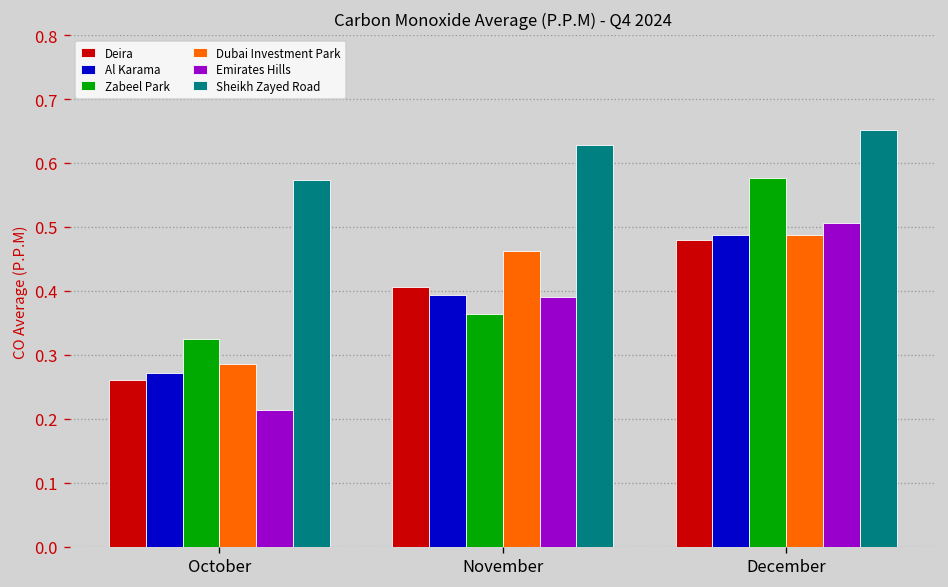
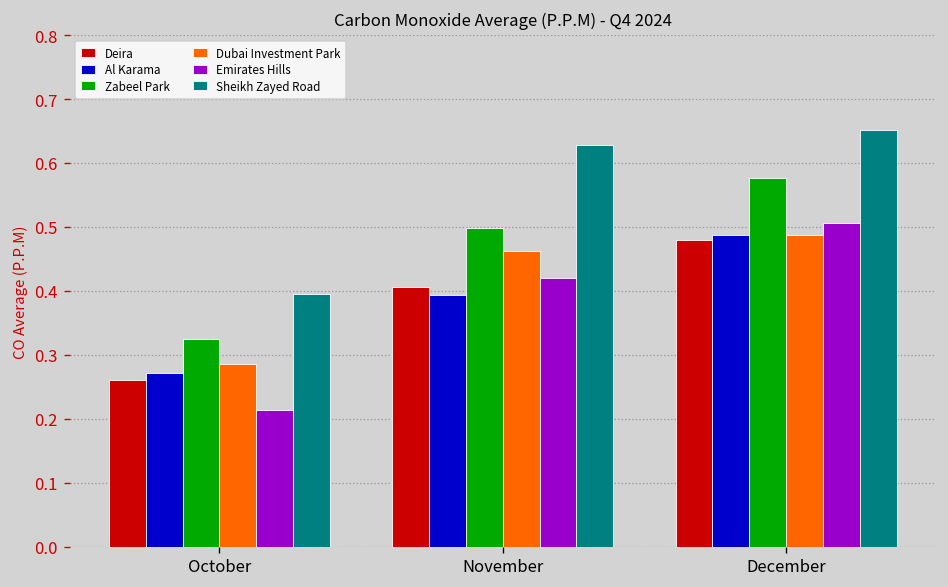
  {
    "Deira": {
      "October": 0.26,
      "November": 0.41,
      "December": 0.48
    },
    "Al Karama": {
      "October": 0.27,
      "November": 0.39,
      "December": 0.49
    },
    "Zabeel Park": {
      "October": 0.32,
-     "November": 0.36,
+     "November": 0.50,
      "December": 0.58
    },
    "Dubai Investment Park": {
      "October": 0.29,
      "November": 0.46,
      "December": 0.49
    },
    "Emirates Hills": {
      "October": 0.21,
-     "November": 0.39,
+     "November": 0.42,
      "December": 0.51
    },
    "Sheikh Zayed Road": {
-     "October": 0.57,
+     "October": 0.40,
      "November": 0.63,
      "December": 0.65
    }
  }
